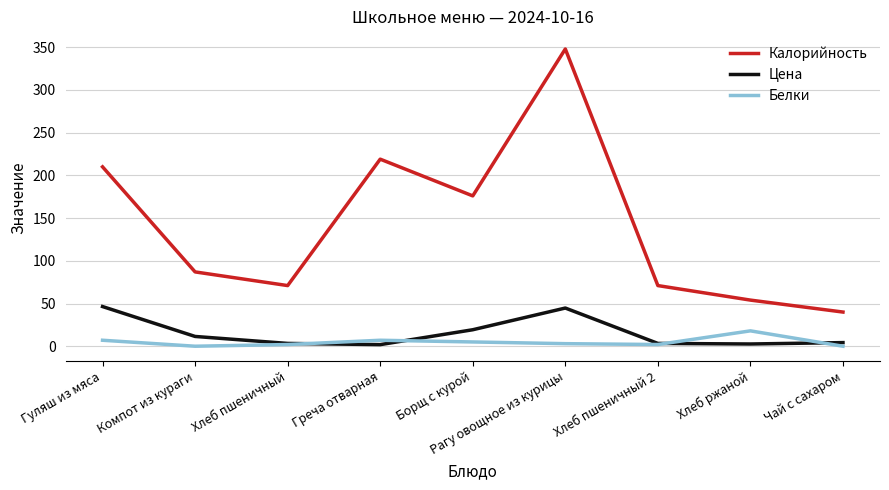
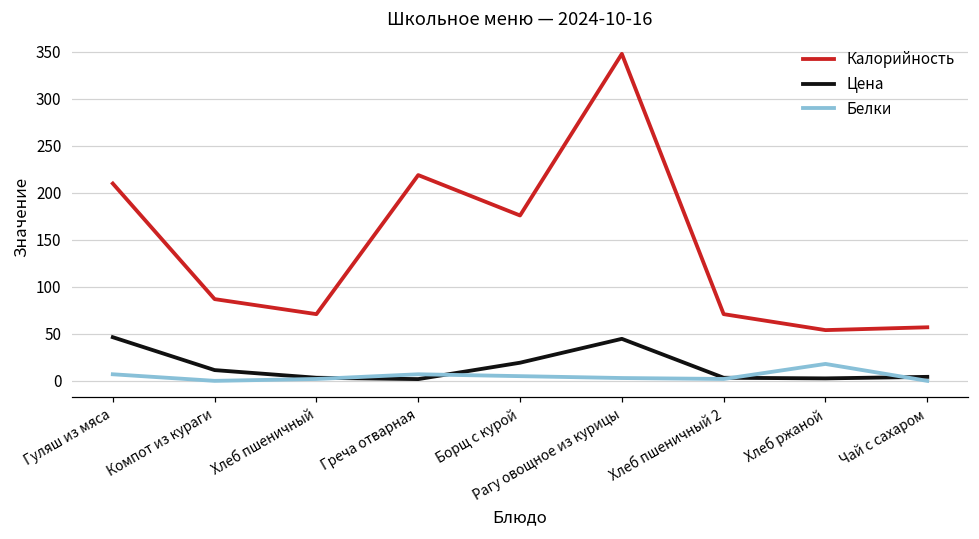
  {
    "Калорийность": {
      "Гуляш из мяса": 210,
      "Компот из кураги": 90,
      "Хлеб пшеничный": 70,
      "Греча отварная": 220,
      "Борщ с курой": 180,
      "Рагу овощное из курицы": 350,
      "Хлеб пшеничный 2": 70,
      "Хлеб ржаной": 50,
-     "Чай с сахаром": 40
+     "Чай с сахаром": 60
    },
    "Цена": {
      "Гуляш из мяса": 50,
      "Компот из кураги": 10,
      "Греча отварная": 0,
      "Борщ с курой": 20,
      "Рагу овощное из курицы": 40,
      "Хлеб ржаной": 0,
      "Чай с сахаром": 0
    },
    "Белки": {
      "Гуляш из мяса": 10,
      "Компот из кураги": 0,
      "Греча отварная": 10,
      "Борщ с курой": 10,
      "Рагу овощное из курицы": 0,
      "Хлеб ржаной": 20,
      "Чай с сахаром": 0
    }
  }
